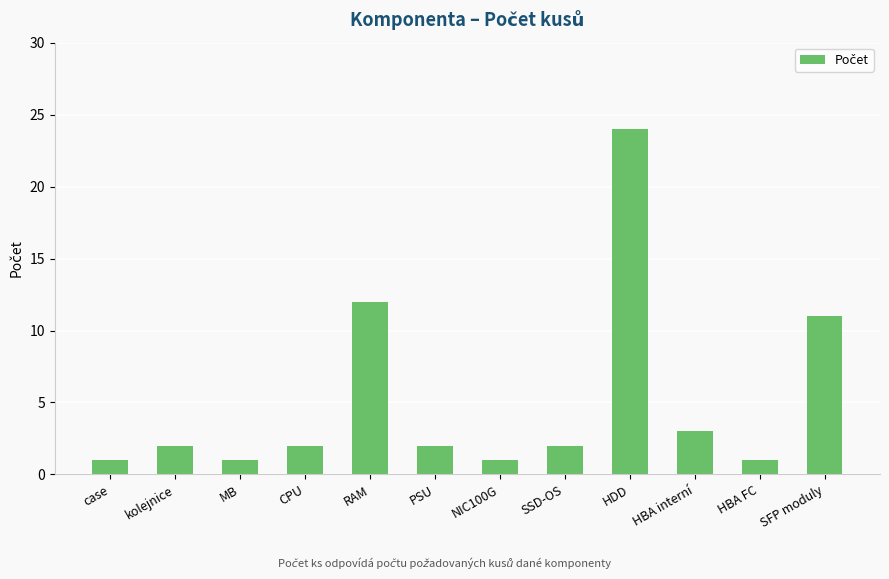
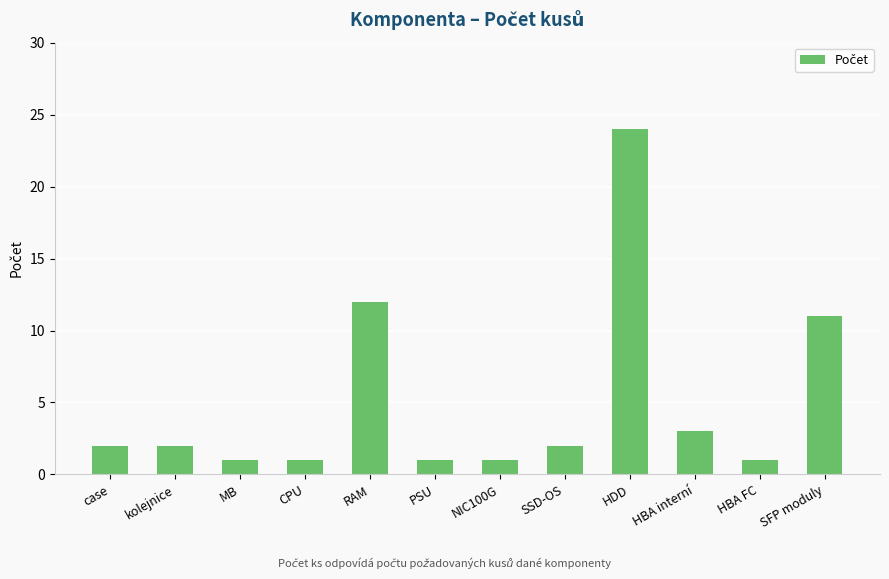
  {
-   "case": 1,
+   "case": 2,
    "kolejnice": 2,
    "MB": 1,
-   "CPU": 2,
+   "CPU": 1,
    "RAM": 12,
-   "PSU": 2,
+   "PSU": 1,
    "NIC100G": 1,
    "SSD-OS": 2,
    "HDD": 24,
    "HBA interní": 3,
    "HBA FC": 1,
    "SFP moduly": 11
  }
